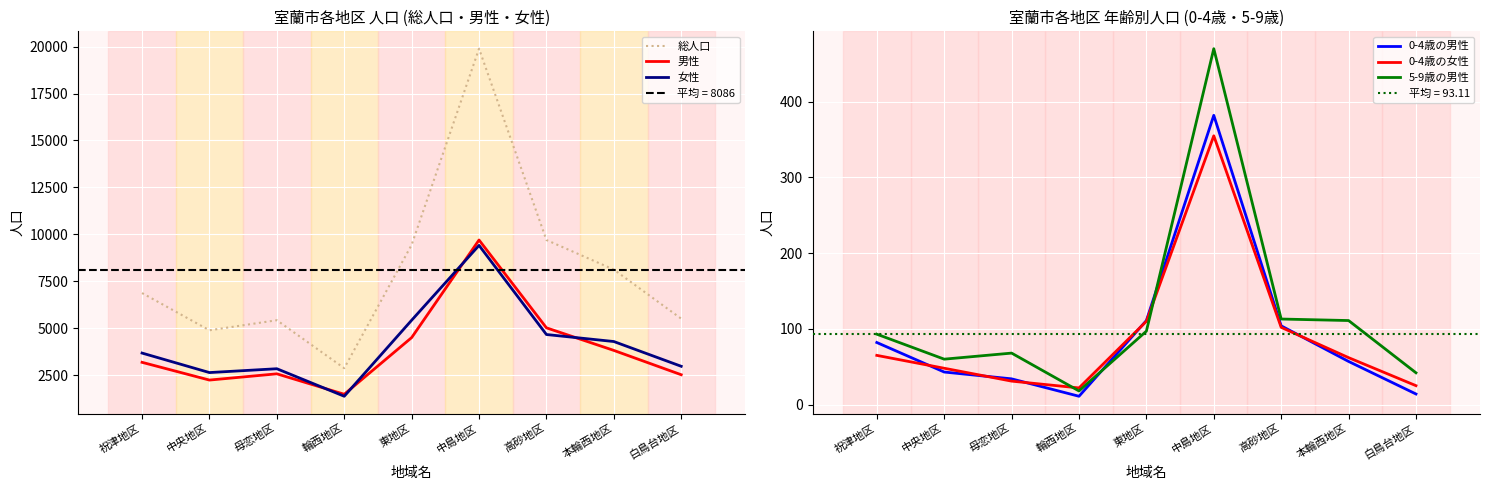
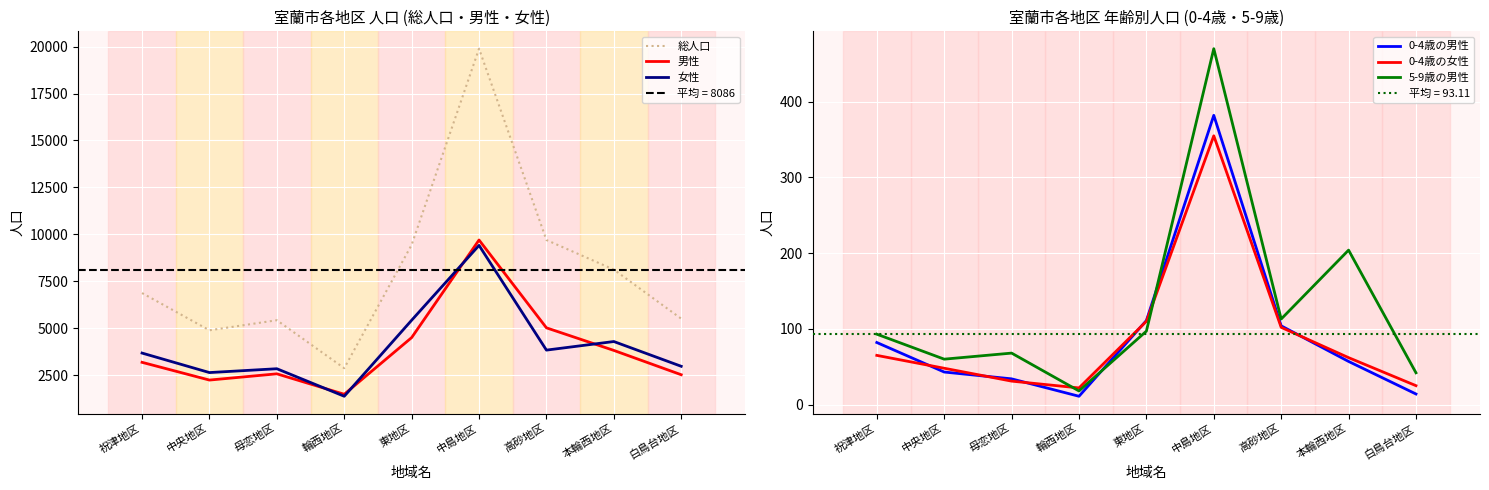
  {
    "室蘭市各地区 人口 (総人口・男性・女性)": {
      "総人口": {
        "祝津地区": 6900,
        "中央地区": 4900,
        "母恋地区": 5400,
        "輪西地区": 2900,
        "東地区": 9400,
        "中島地区": 19900,
        "高砂地区": 9700,
        "本輪西地区": 8100,
        "白鳥台地区": 5500
      },
      "男性": {
        "祝津地区": 3200,
        "中央地区": 2300,
        "母恋地区": 2600,
        "東地区": 4500,
        "中島地区": 9700,
        "高砂地区": 5000,
        "本輪西地区": 3800,
        "白鳥台地区": 2500
      },
      "女性": {
        "祝津地区": 3700,
        "中央地区": 2600,
        "母恋地区": 2900,
        "東地区": 5400,
        "中島地区": 9400,
-       "高砂地区": 4700,
+       "高砂地区": 3800,
        "本輪西地区": 4300,
        "白鳥台地区": 3000
      }
    },
    "室蘭市各地区 年齢別人口 (0-4歳・5-9歳)": {
      "0-4歳の男性": {
        "祝津地区": 80,
        "中央地区": 40,
        "輪西地区": 10,
        "中島地区": 380,
        "本輪西地区": 60,
        "白鳥台地区": 10
      },
      "0-4歳の女性": {
        "祝津地区": 70,
        "中央地区": 50,
        "輪西地区": 20,
        "中島地区": 360,
        "本輪西地区": 60,
        "白鳥台地区": 30
      },
      "5-9歳の男性": {
        "祝津地区": 90,
        "中央地区": 60,
        "母恋地区": 70,
        "輪西地区": 20,
        "東地区": 100,
        "中島地区": 470,
        "高砂地区": 110,
-       "本輪西地区": 110,
+       "本輪西地区": 200,
        "白鳥台地区": 40
      }
    }
  }
